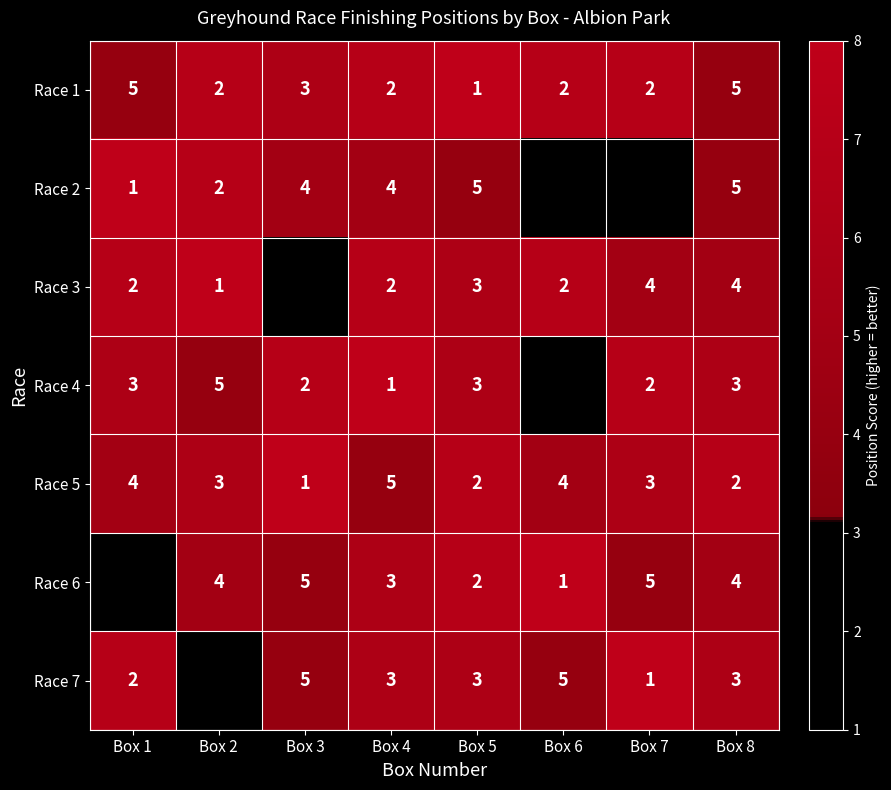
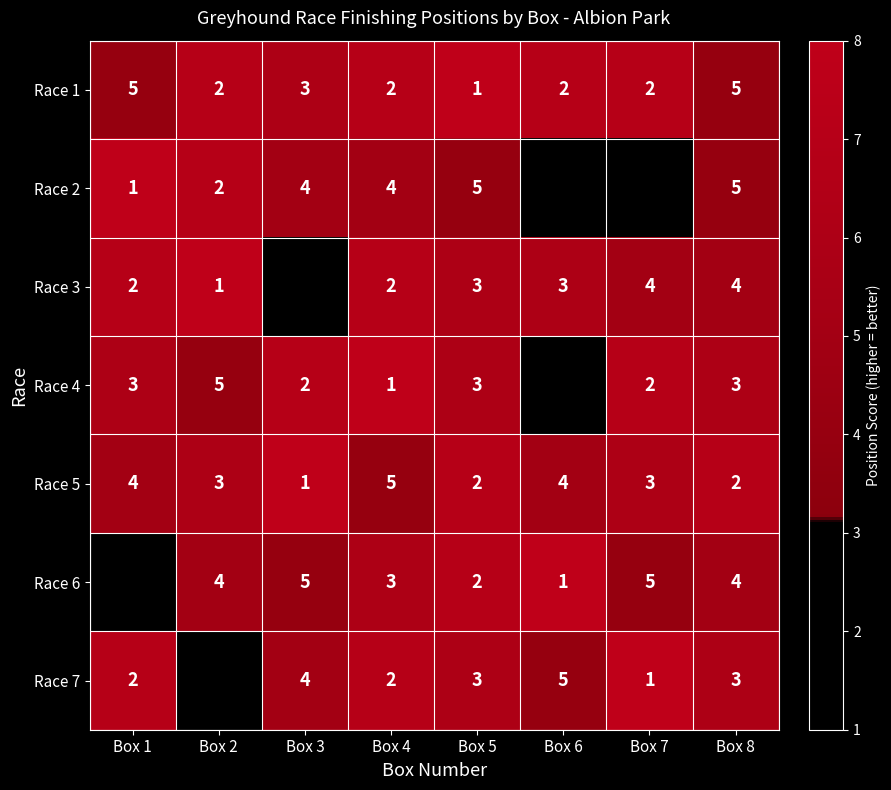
  {
    "Race 1": {
      "Box 1": 5,
      "Box 2": 2,
      "Box 3": 3,
      "Box 4": 2,
      "Box 5": 1,
      "Box 6": 2,
      "Box 7": 2,
      "Box 8": 5
    },
    "Race 2": {
      "Box 1": 1,
      "Box 2": 2,
      "Box 3": 4,
      "Box 4": 4,
      "Box 5": 5,
      "Box 8": 5
    },
    "Race 3": {
      "Box 1": 2,
      "Box 2": 1,
      "Box 4": 2,
      "Box 5": 3,
-     "Box 6": 2,
+     "Box 6": 3,
      "Box 7": 4,
      "Box 8": 4
    },
    "Race 4": {
      "Box 1": 3,
      "Box 2": 5,
      "Box 3": 2,
      "Box 4": 1,
      "Box 5": 3,
      "Box 7": 2,
      "Box 8": 3
    },
    "Race 5": {
      "Box 1": 4,
      "Box 2": 3,
      "Box 3": 1,
      "Box 4": 5,
      "Box 5": 2,
      "Box 6": 4,
      "Box 7": 3,
      "Box 8": 2
    },
    "Race 6": {
      "Box 2": 4,
      "Box 3": 5,
      "Box 4": 3,
      "Box 5": 2,
      "Box 6": 1,
      "Box 7": 5,
      "Box 8": 4
    },
    "Race 7": {
      "Box 1": 2,
-     "Box 3": 5,
-     "Box 4": 3,
+     "Box 3": 4,
+     "Box 4": 2,
      "Box 5": 3,
      "Box 6": 5,
      "Box 7": 1,
      "Box 8": 3
    }
  }
